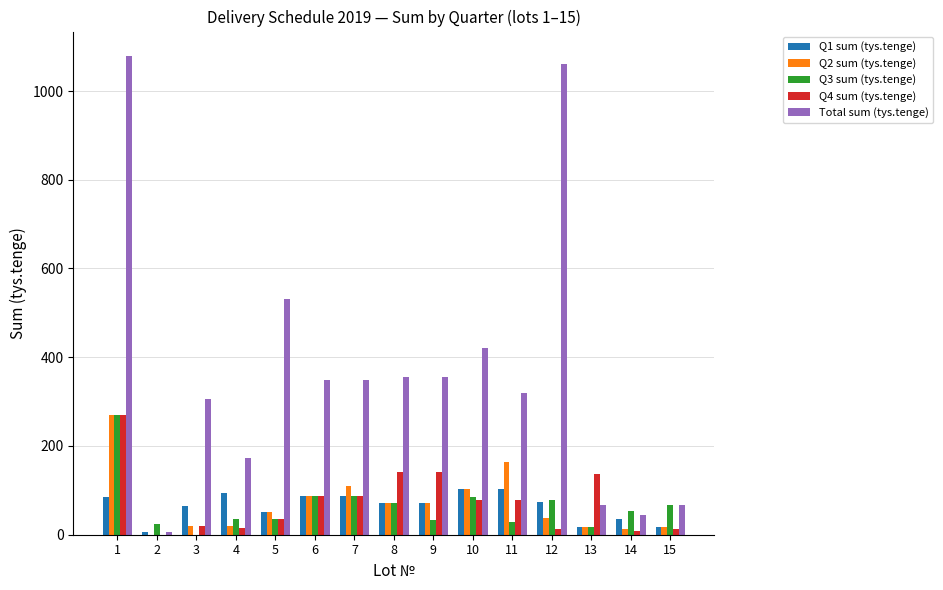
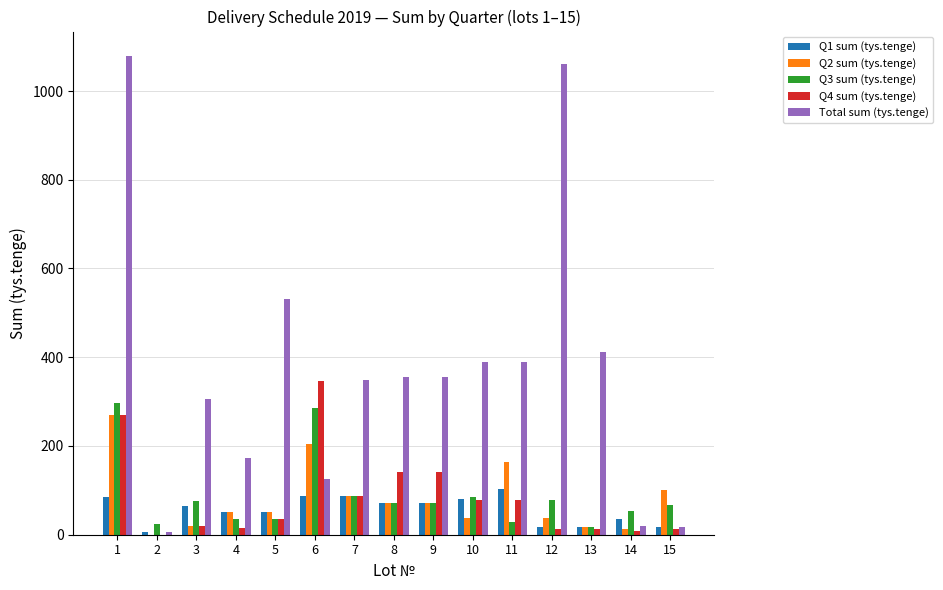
  {
    "Q1 sum (tys.tenge)": {
      "1": 90,
      "2": 10,
      "3": 70,
-     "4": 90,
+     "4": 50,
      "5": 50,
      "6": 90,
      "7": 90,
      "8": 70,
      "9": 70,
-     "10": 100,
+     "10": 80,
      "11": 100,
-     "12": 70,
+     "12": 20,
      "13": 20,
      "14": 40,
      "15": 20
    },
    "Q2 sum (tys.tenge)": {
      "1": 270,
      "2": 0,
      "3": 20,
-     "4": 20,
+     "4": 50,
      "5": 50,
-     "6": 90,
-     "7": 110,
+     "6": 210,
+     "7": 90,
      "8": 70,
      "9": 70,
-     "10": 100,
+     "10": 40,
      "11": 170,
      "12": 40,
      "13": 20,
      "14": 10,
-     "15": 20
+     "15": 100
    },
    "Q3 sum (tys.tenge)": {
-     "1": 270,
+     "1": 300,
      "2": 20,
-     "3": 0,
+     "3": 80,
      "4": 30,
      "5": 30,
-     "6": 90,
+     "6": 290,
      "7": 90,
      "8": 70,
-     "9": 30,
+     "9": 70,
      "10": 90,
      "11": 30,
      "12": 80,
      "13": 20,
      "14": 50,
      "15": 70
    },
    "Q4 sum (tys.tenge)": {
      "1": 270,
      "2": 0,
      "3": 20,
      "4": 20,
      "5": 30,
-     "6": 90,
+     "6": 350,
      "7": 90,
      "8": 140,
      "9": 140,
      "10": 80,
      "11": 80,
      "12": 10,
-     "13": 140,
+     "13": 10,
      "14": 10,
      "15": 10
    },
    "Total sum (tys.tenge)": {
      "1": 1080,
      "2": 10,
      "3": 310,
      "4": 170,
      "5": 530,
-     "6": 350,
+     "6": 130,
      "7": 350,
      "8": 360,
      "9": 360,
-     "10": 420,
-     "11": 320,
+     "10": 390,
+     "11": 390,
      "12": 1060,
-     "13": 70,
-     "14": 40,
-     "15": 70
+     "13": 410,
+     "14": 20,
+     "15": 20
    }
  }
